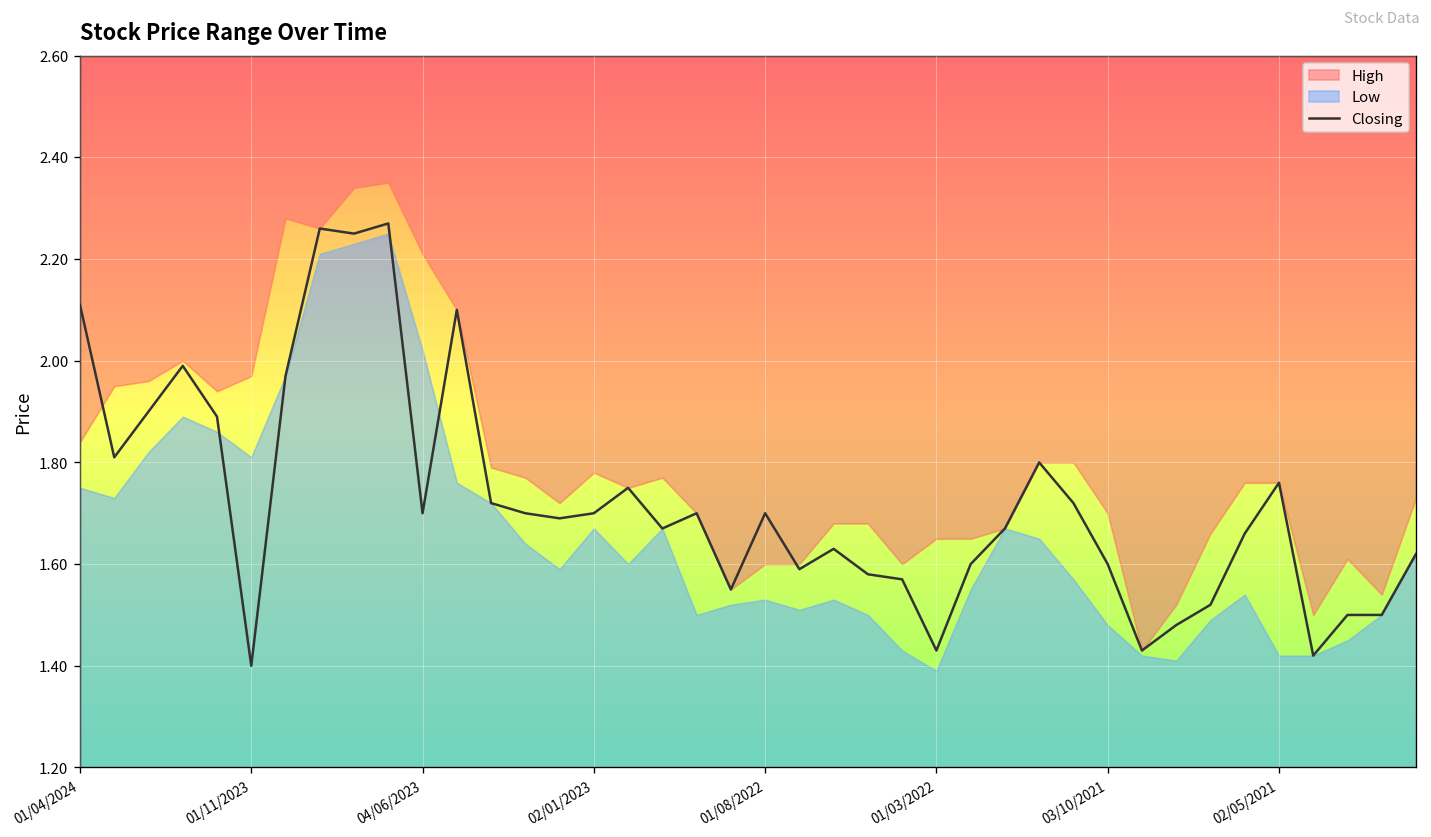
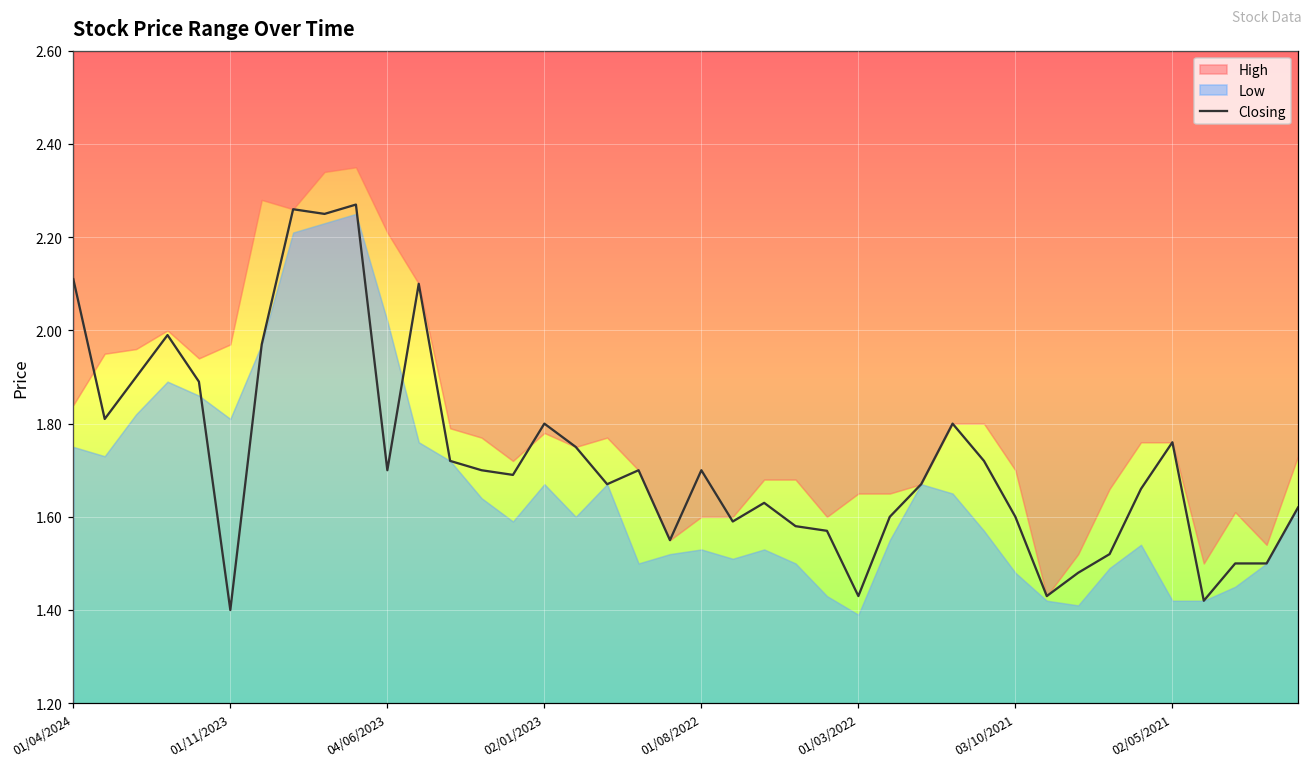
  {
    "Closing": {
      "01/04/2024": 2.11,
      "01/11/2023": 1.4,
      "04/06/2023": 1.7,
-     "02/01/2023": 1.7,
+     "02/01/2023": 1.8,
      "01/08/2022": 1.7,
      "01/03/2022": 1.43,
      "03/10/2021": 1.6
    },
    "Low": {
      "01/04/2024": 1.75,
      "01/11/2023": 1.81,
      "04/06/2023": 2.02,
      "02/01/2023": 1.67,
      "01/08/2022": 1.53,
      "01/03/2022": 1.39,
      "03/10/2021": 1.48,
      "02/05/2021": 1.42
    }
  }
